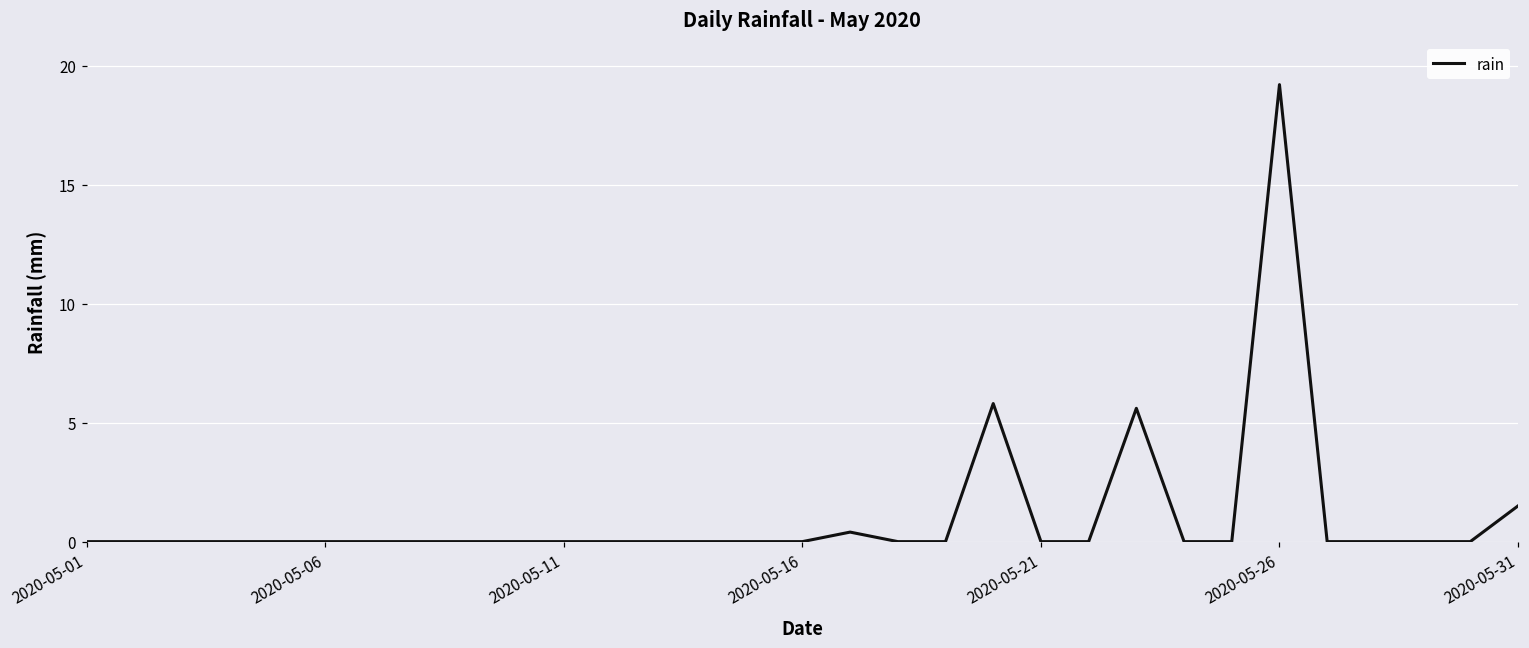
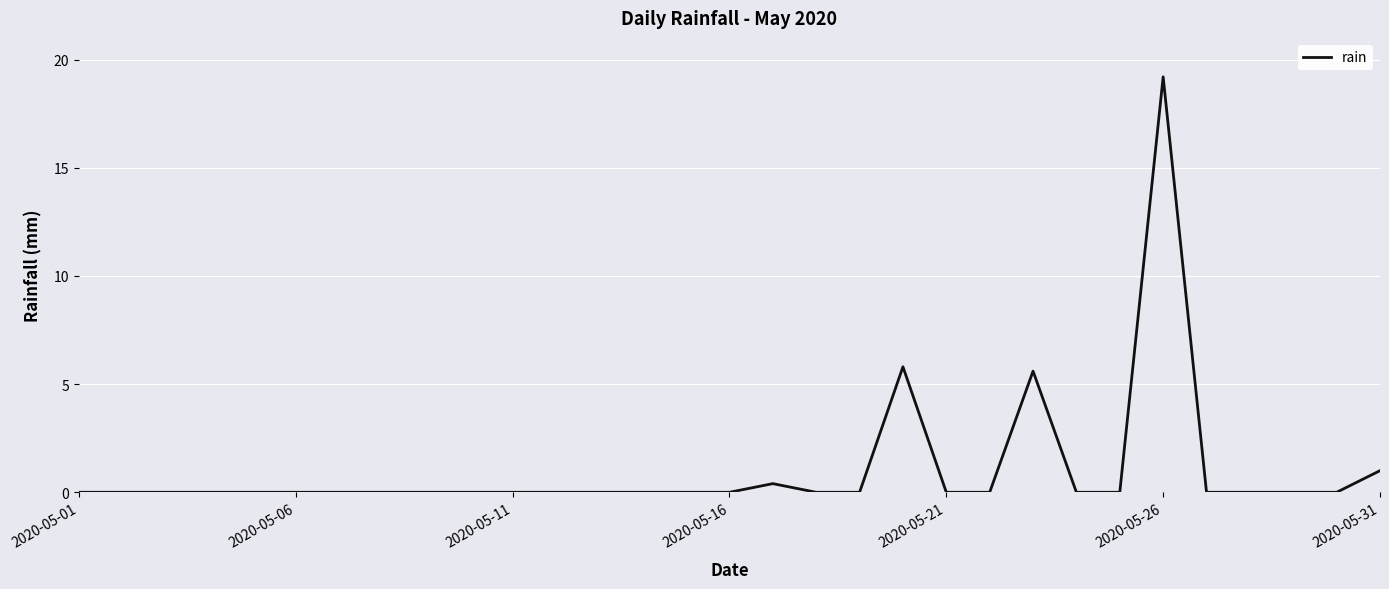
  {
    "2020-05-01": 0.0,
    "2020-05-06": 0.0,
    "2020-05-11": 0.0,
    "2020-05-16": 0.0,
    "2020-05-21": 0.0,
    "2020-05-26": 19.2,
-   "2020-05-31": 1.5
+   "2020-05-31": 1.0
  }
